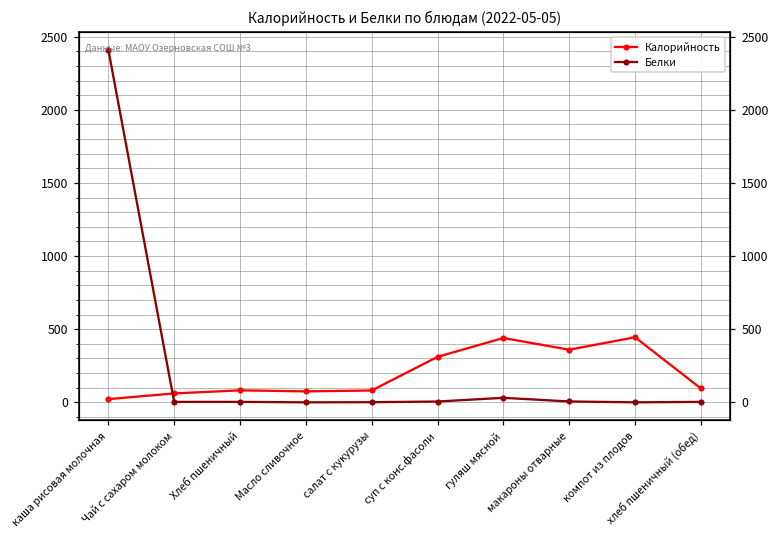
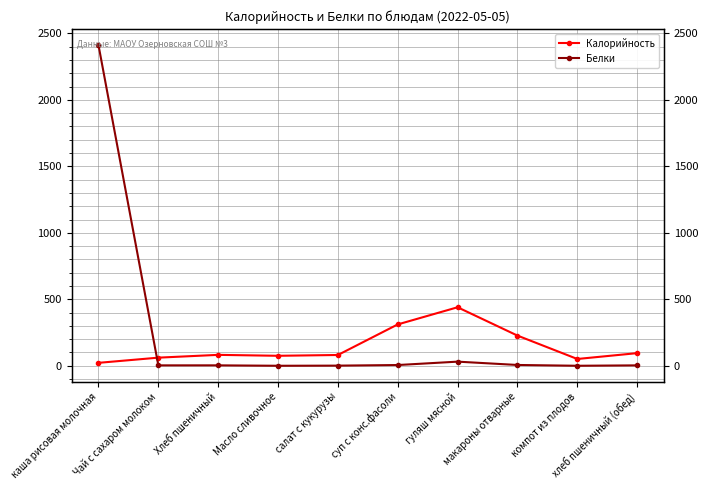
  {
    "Калорийность": {
      "каша рисовая молочная": 20,
      "Чай с сахаром молоком": 60,
      "Хлеб пшеничный": 80,
      "Масло сливочное": 80,
      "салат с кукурузы": 80,
      "суп с конс.фасоли": 310,
      "гуляш мясной": 440,
-     "макароны отварные": 360,
-     "компот из плодов": 450,
+     "макароны отварные": 230,
+     "компот из плодов": 50,
      "хлеб пшеничный (обед)": 100
    },
    "Белки": {
      "Чай с сахаром молоком": 0,
      "Хлеб пшеничный": 0,
      "Масло сливочное": 0,
      "салат с кукурузы": 0,
      "суп с конс.фасоли": 10,
      "гуляш мясной": 30,
      "макароны отварные": 10,
      "компот из плодов": 0,
      "хлеб пшеничный (обед)": 0
    }
  }
